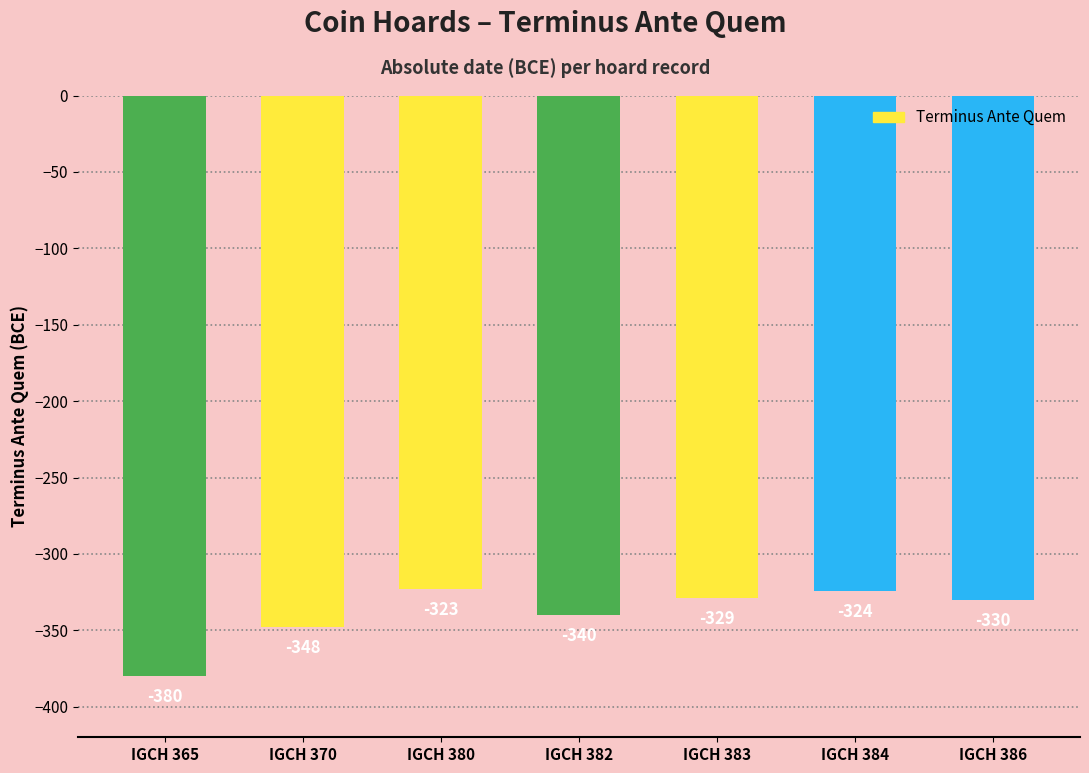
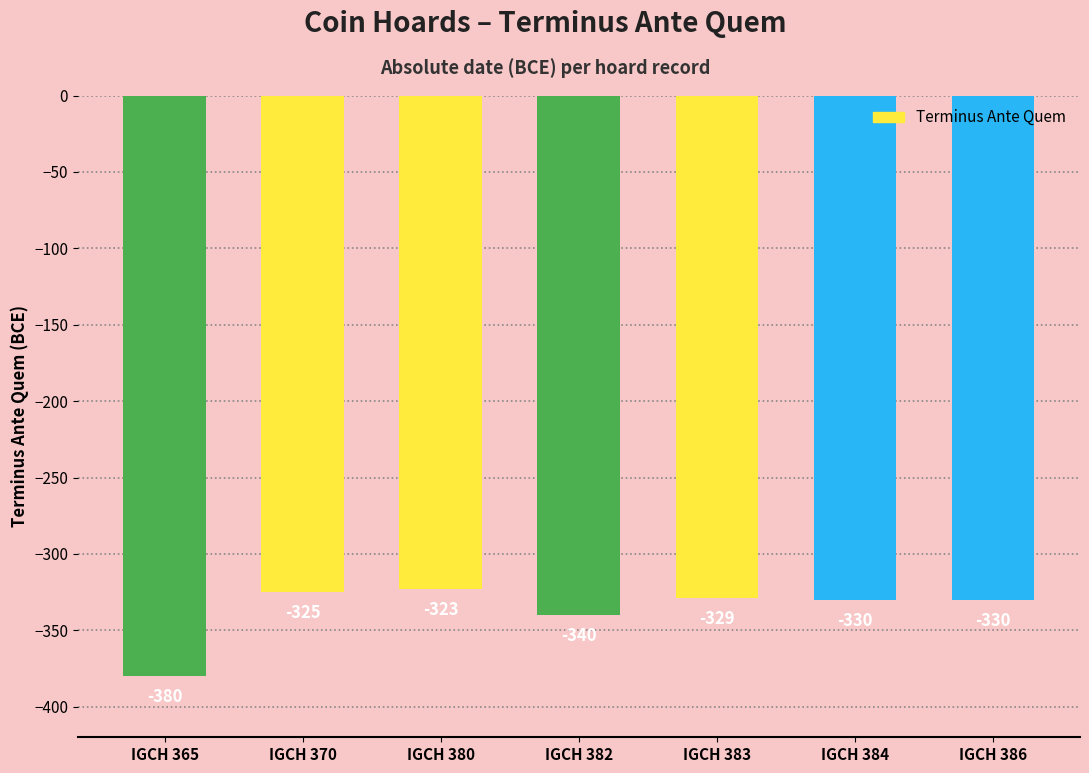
  {
    "IGCH 365": -380,
-   "IGCH 370": -348,
+   "IGCH 370": -325,
    "IGCH 380": -323,
    "IGCH 382": -340,
    "IGCH 383": -329,
-   "IGCH 384": -324,
+   "IGCH 384": -330,
    "IGCH 386": -330
  }
